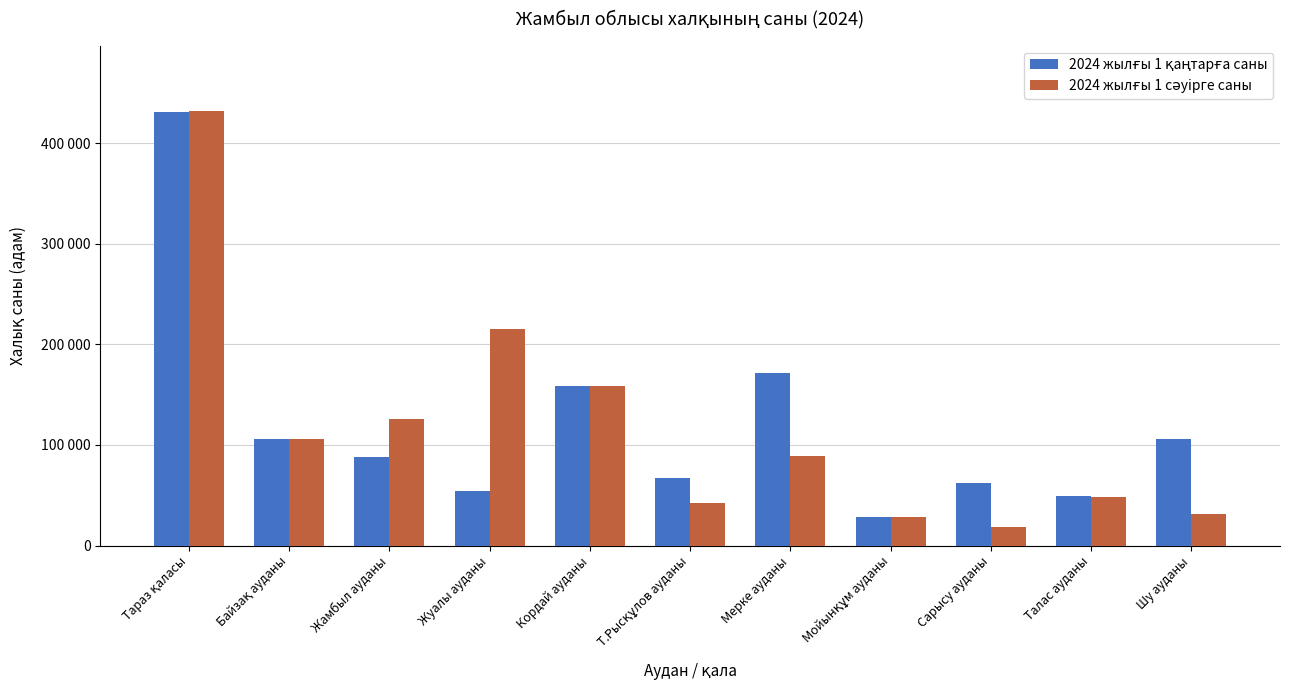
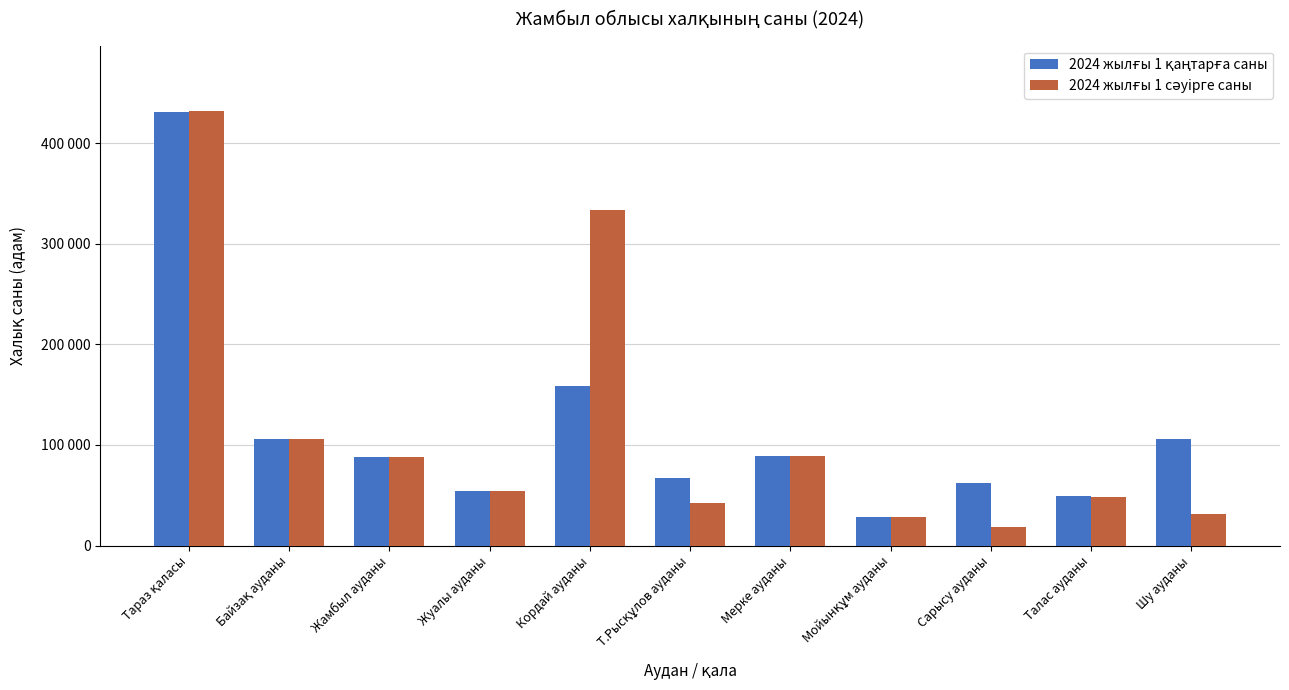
  {
    "2024 жылғы 1 қаңтарға саны": {
      "Тараз қаласы": 431000,
      "Байзақ ауданы": 106000,
      "Жамбыл ауданы": 88000,
      "Жуалы ауданы": 54000,
      "Кордай ауданы": 159000,
      "Т.Рысқұлов ауданы": 67000,
-     "Мерке ауданы": 172000,
+     "Мерке ауданы": 89000,
      "Мойынқұм ауданы": 28000,
      "Сарысу ауданы": 63000,
      "Талас ауданы": 49000,
      "Шу ауданы": 106000
    },
    "2024 жылғы 1 cәуірге саны": {
      "Тараз қаласы": 432000,
      "Байзақ ауданы": 106000,
-     "Жамбыл ауданы": 126000,
-     "Жуалы ауданы": 215000,
-     "Кордай ауданы": 158000,
+     "Жамбыл ауданы": 88000,
+     "Жуалы ауданы": 54000,
+     "Кордай ауданы": 333000,
      "Т.Рысқұлов ауданы": 42000,
      "Мерке ауданы": 89000,
      "Мойынқұм ауданы": 28000,
      "Сарысу ауданы": 18000,
      "Талас ауданы": 49000,
      "Шу ауданы": 31000
    }
  }
